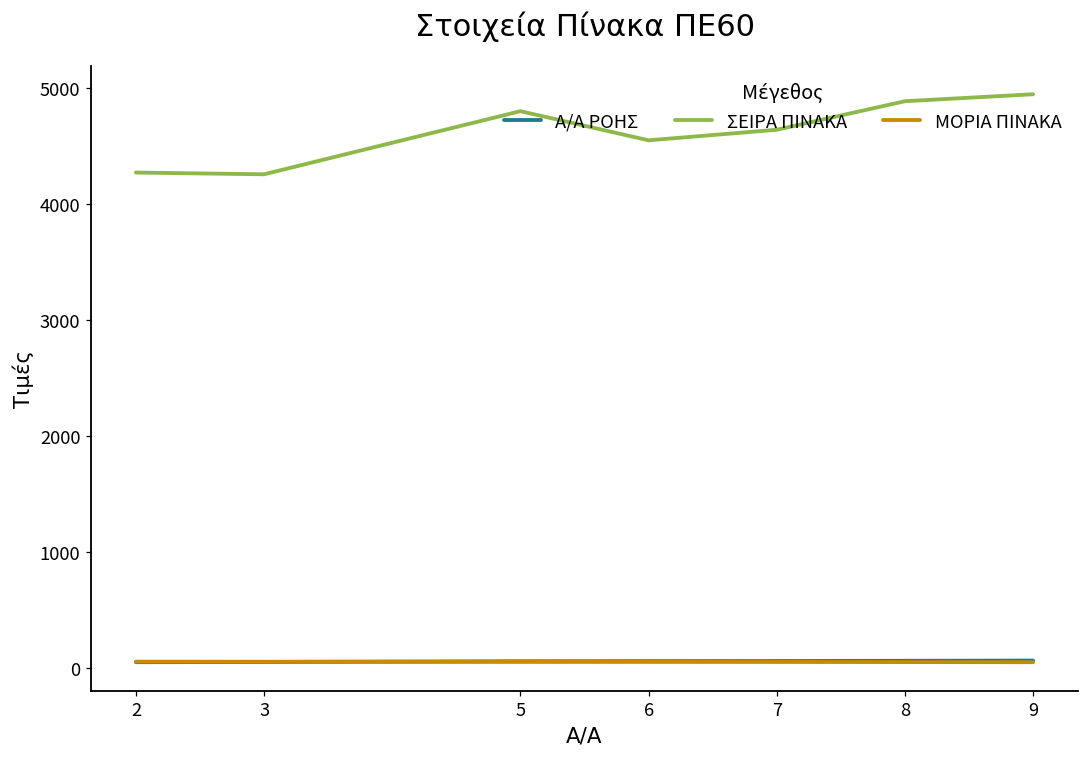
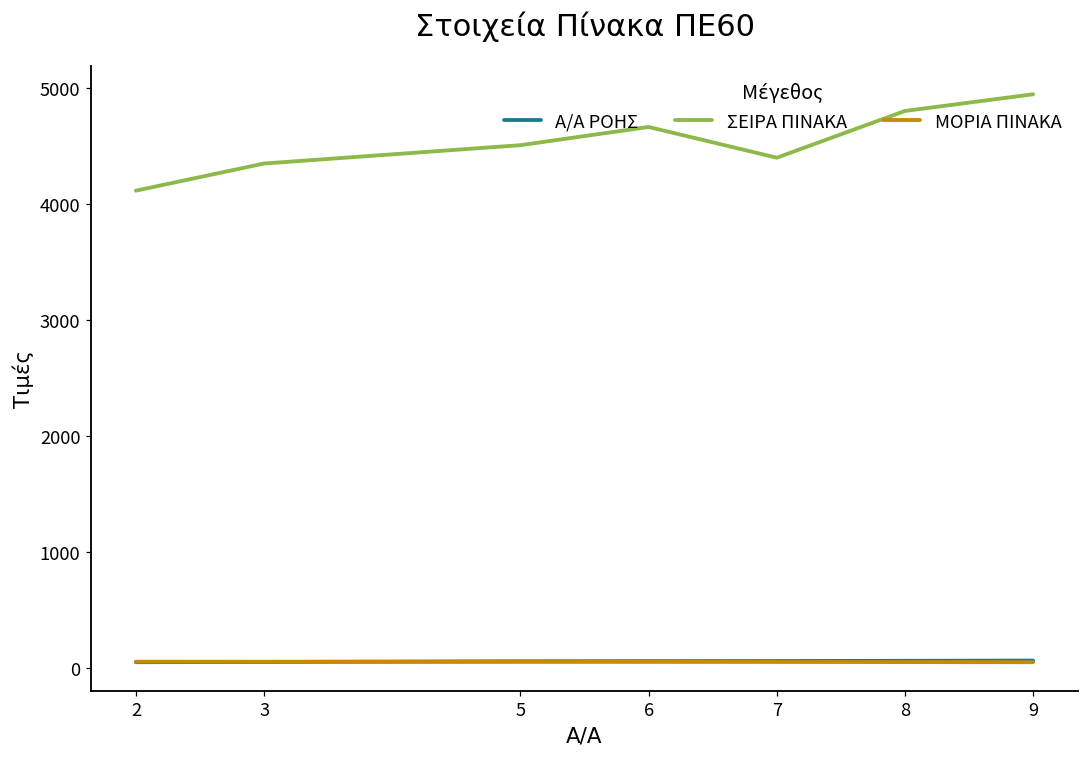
  {
    "ΣΕΙΡΑ ΠΙΝΑΚΑ": {
-     "2": 4270,
-     "3": 4250,
-     "5": 4800,
-     "6": 4550,
-     "7": 4640,
-     "8": 4880,
+     "2": 4110,
+     "3": 4350,
+     "5": 4500,
+     "6": 4660,
+     "7": 4400,
+     "8": 4800,
      "9": 4940
    }
  }
